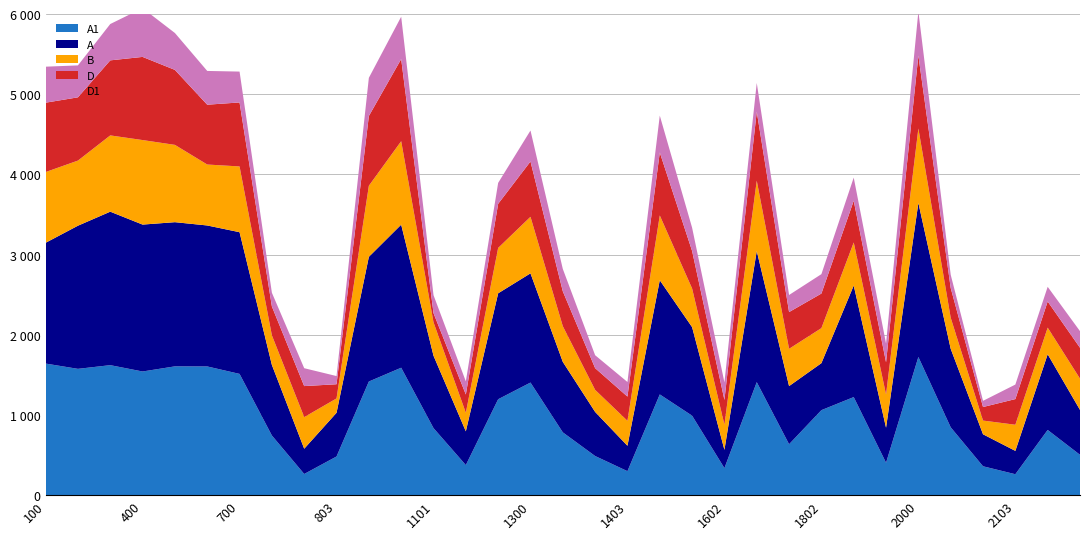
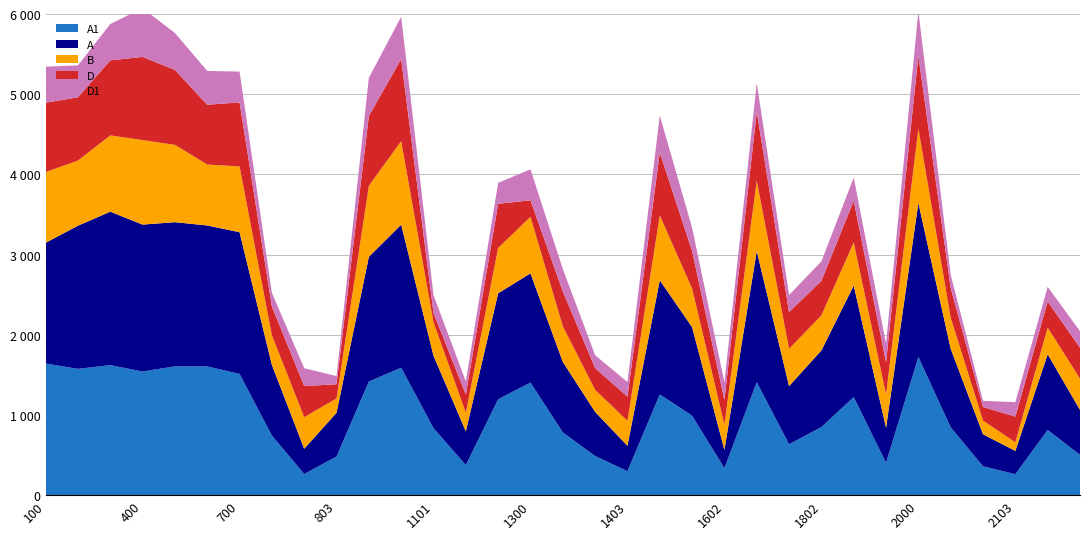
  {
    "A1": {
-     "1802": 1100
+     "1802": 800
    },
    "A": {
-     "1802": 600
+     "1802": 1000
    },
    "B": {
-     "2103": 300
+     "2103": 100
    },
    "D": {
-     "1300": 700
+     "1300": 200
    },
    "D1": {
      "100": 400,
      "700": 400,
      "803": 100,
      "1101": 200,
      "1300": 400,
      "1403": 200,
      "1602": 200,
      "1802": 200,
      "2103": 200
    }
  }
